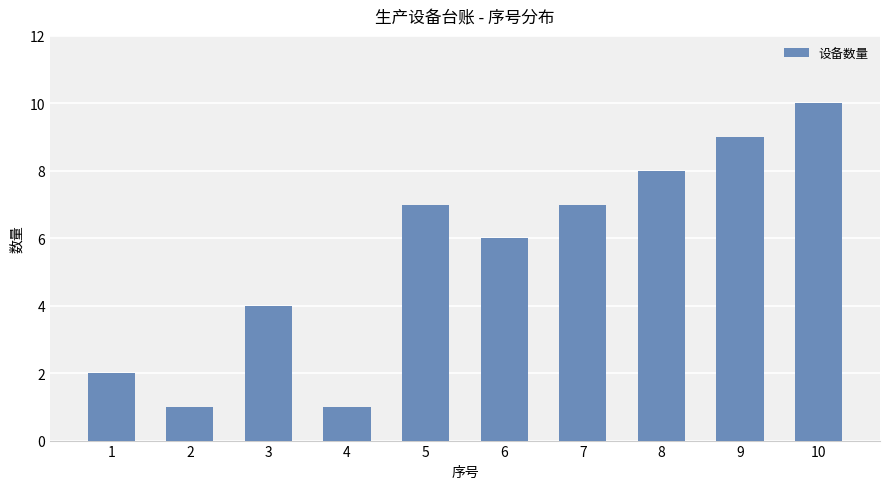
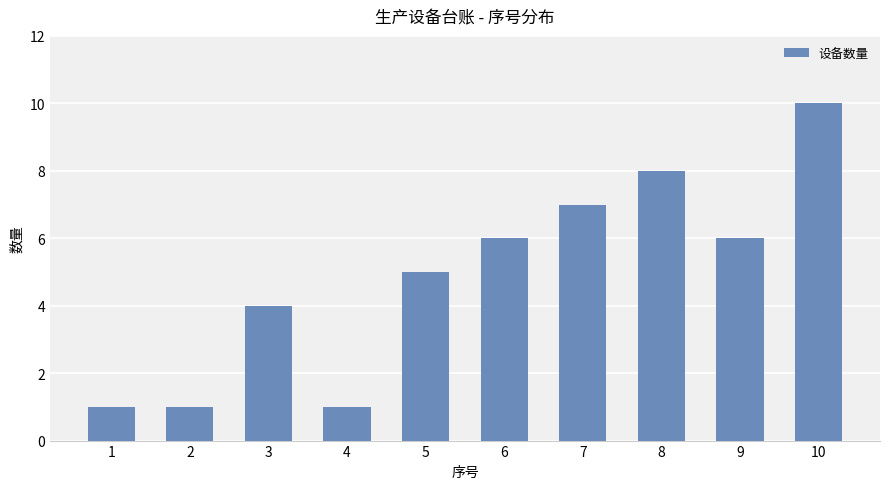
  {
-   "1": 2,
+   "1": 1,
    "2": 1,
    "3": 4,
    "4": 1,
-   "5": 7,
+   "5": 5,
    "6": 6,
    "7": 7,
    "8": 8,
-   "9": 9,
+   "9": 6,
    "10": 10
  }
